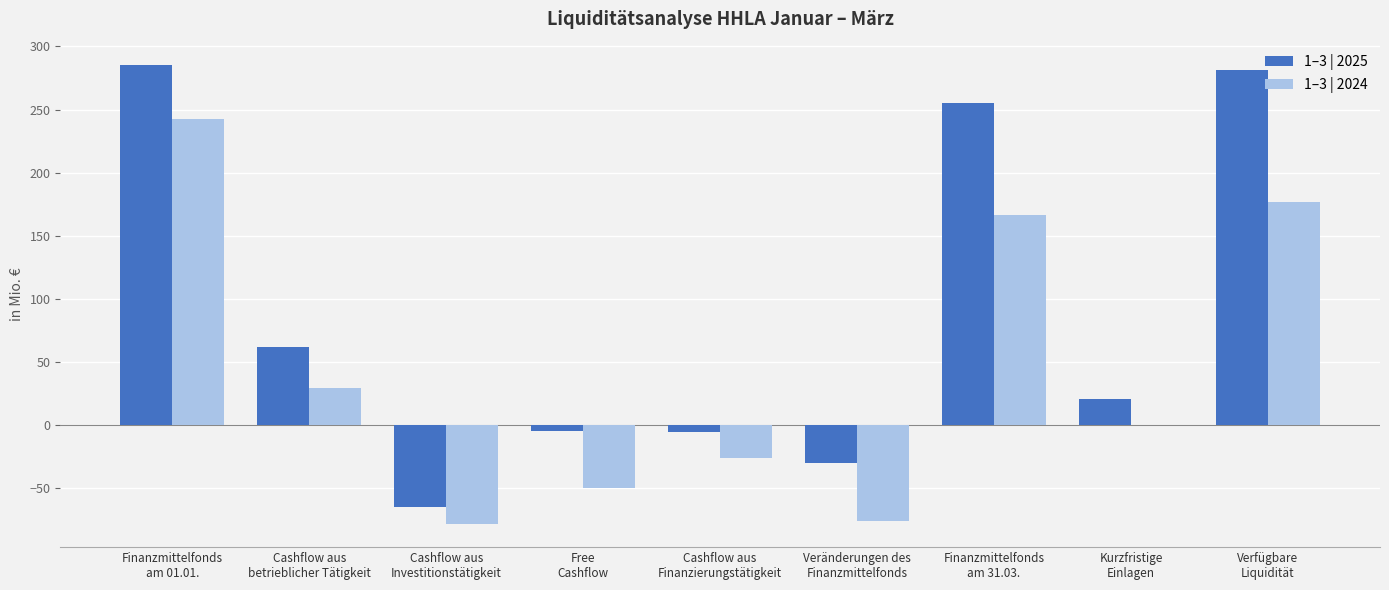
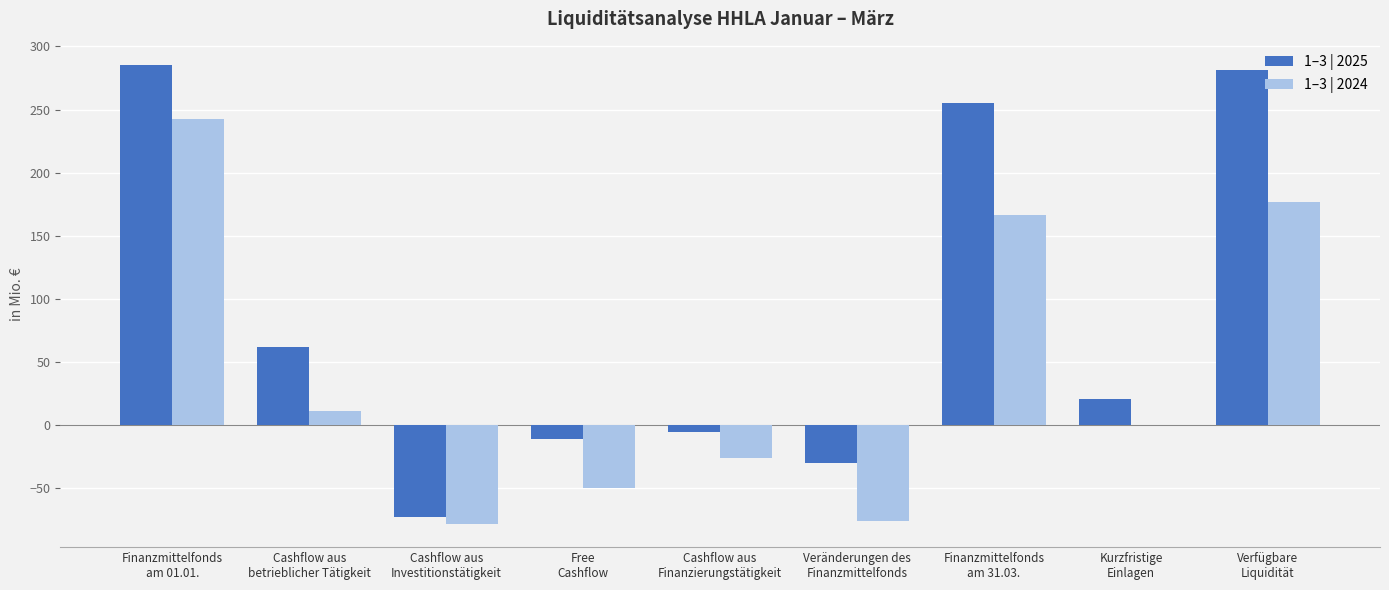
  {
    "1–3 | 2025": {
      "Finanzmittelfonds am 01.01.": 286,
      "Cashflow aus betrieblicher Tätigkeit": 62,
-     "Cashflow aus Investitionstätigkeit": -66,
-     "Free Cashflow": -5,
+     "Cashflow aus Investitionstätigkeit": -74,
+     "Free Cashflow": -12,
      "Cashflow aus Finanzierungstätigkeit": -6,
      "Veränderungen des Finanzmittelfonds": -31,
      "Finanzmittelfonds am 31.03.": 255,
      "Kurzfristige Einlagen": 20,
      "Verfügbare Liquidität": 281
    },
    "1–3 | 2024": {
      "Finanzmittelfonds am 01.01.": 242,
-     "Cashflow aus betrieblicher Tätigkeit": 29,
+     "Cashflow aus betrieblicher Tätigkeit": 10,
      "Cashflow aus Investitionstätigkeit": -79,
      "Free Cashflow": -50,
      "Cashflow aus Finanzierungstätigkeit": -26,
      "Veränderungen des Finanzmittelfonds": -76,
      "Finanzmittelfonds am 31.03.": 166,
      "Kurzfristige Einlagen": 0,
      "Verfügbare Liquidität": 177
    }
  }
